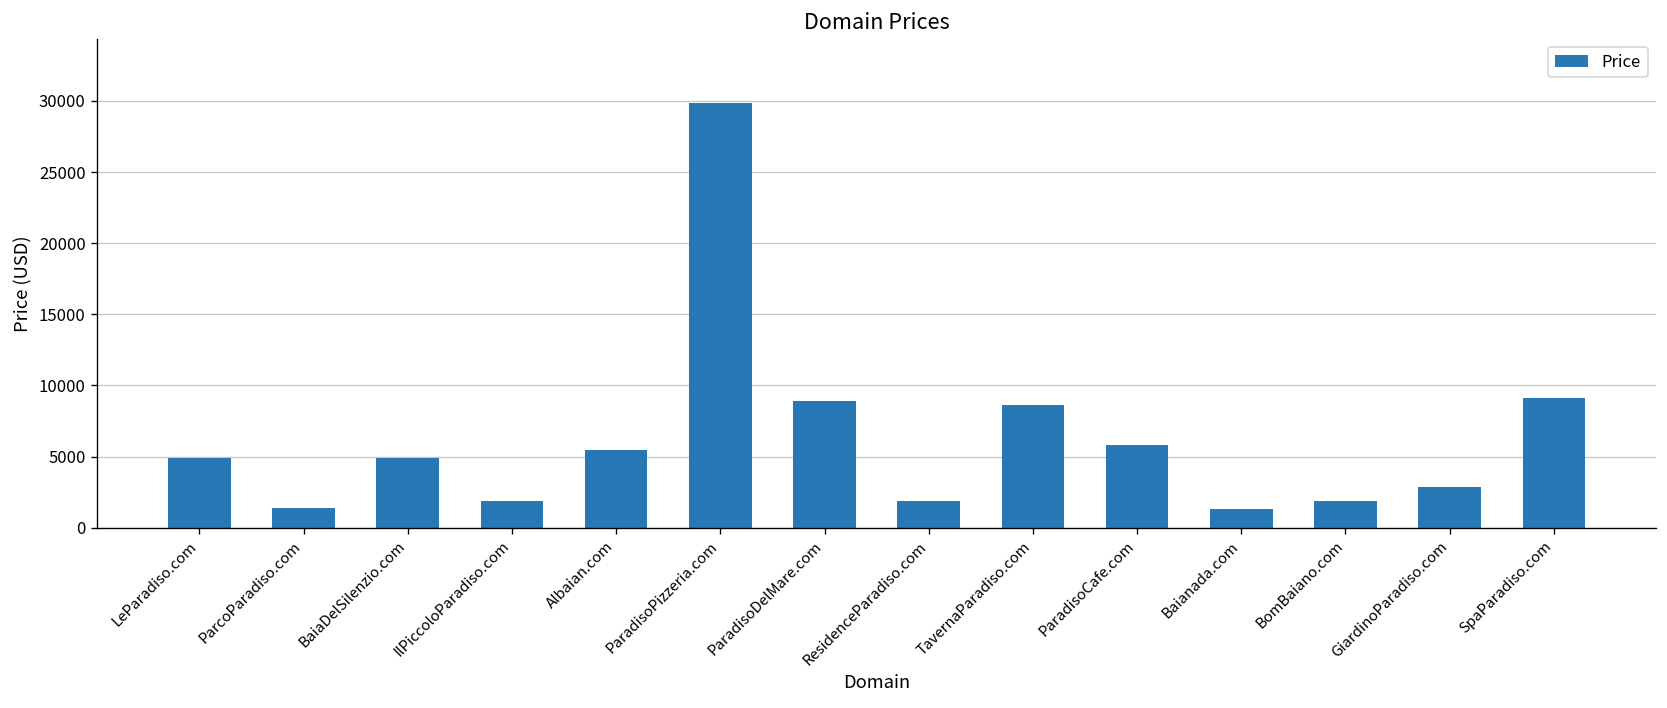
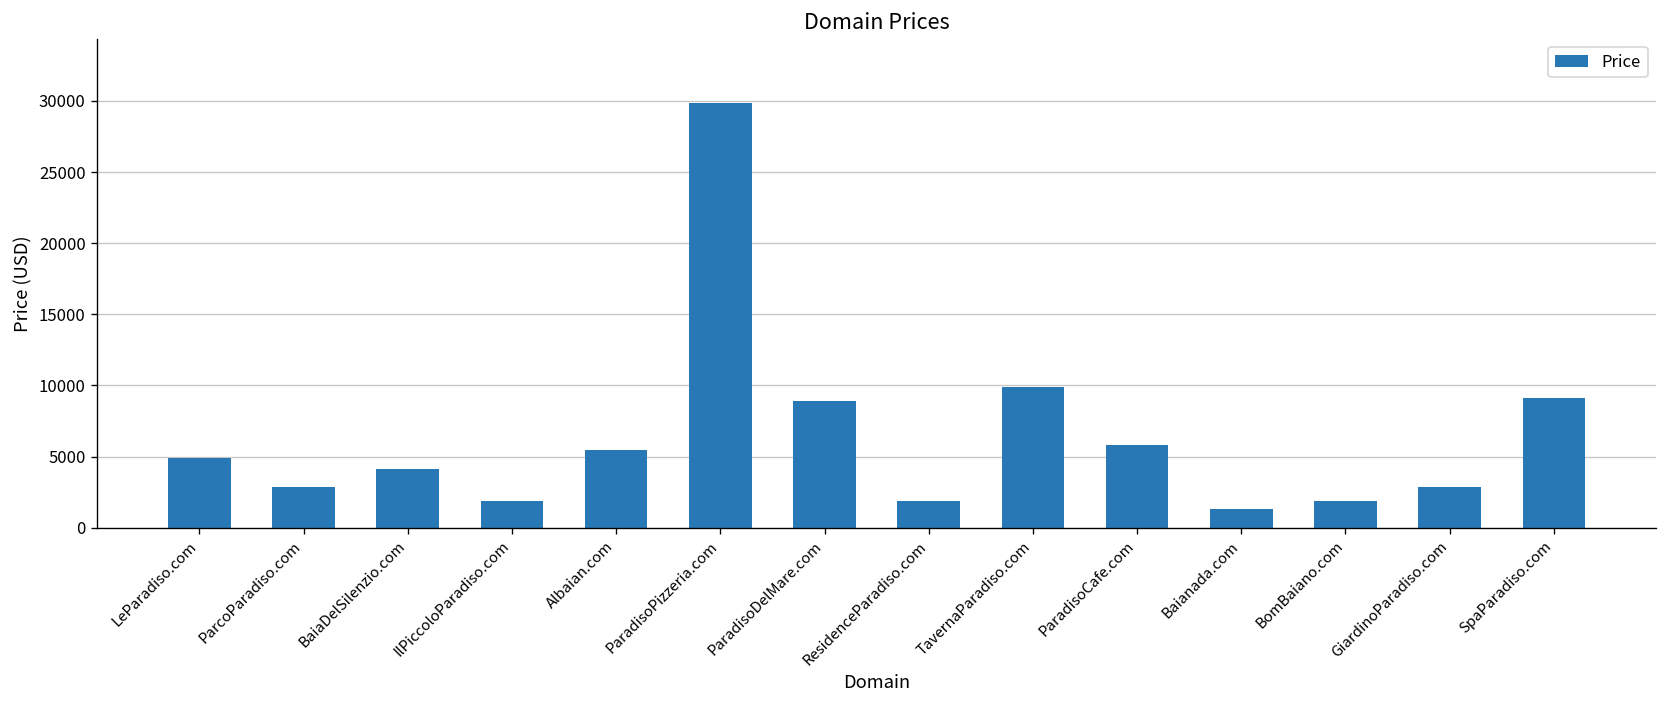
  {
    "LeParadiso.com": 4900,
-   "ParcoParadiso.com": 1300,
-   "BaiaDelSilenzio.com": 4900,
+   "ParcoParadiso.com": 2900,
+   "BaiaDelSilenzio.com": 4100,
    "IlPiccoloParadiso.com": 1900,
    "Albaian.com": 5500,
    "ParadisoPizzeria.com": 29900,
    "ParadisoDelMare.com": 8900,
    "ResidenceParadiso.com": 1900,
-   "TavernaParadiso.com": 8600,
+   "TavernaParadiso.com": 9900,
    "ParadisoCafe.com": 5800,
    "Baianada.com": 1300,
    "BomBaiano.com": 1900,
    "GiardinoParadiso.com": 2900,
    "SpaParadiso.com": 9100
  }
